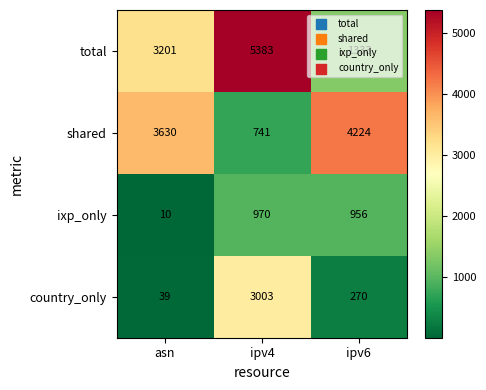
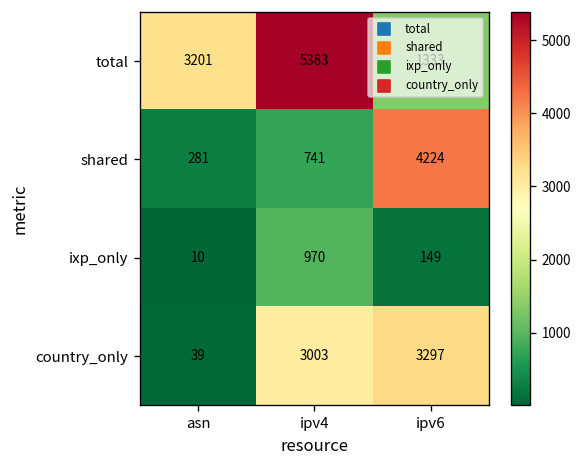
  {
    "total": {
      "asn": 3201,
      "ipv4": 5383
    },
    "shared": {
-     "asn": 3630,
+     "asn": 281,
      "ipv4": 741,
      "ipv6": 4224
    },
    "ixp_only": {
      "asn": 10,
      "ipv4": 970,
-     "ipv6": 956
+     "ipv6": 149
    },
    "country_only": {
      "asn": 39,
      "ipv4": 3003,
-     "ipv6": 270
+     "ipv6": 3297
    }
  }
